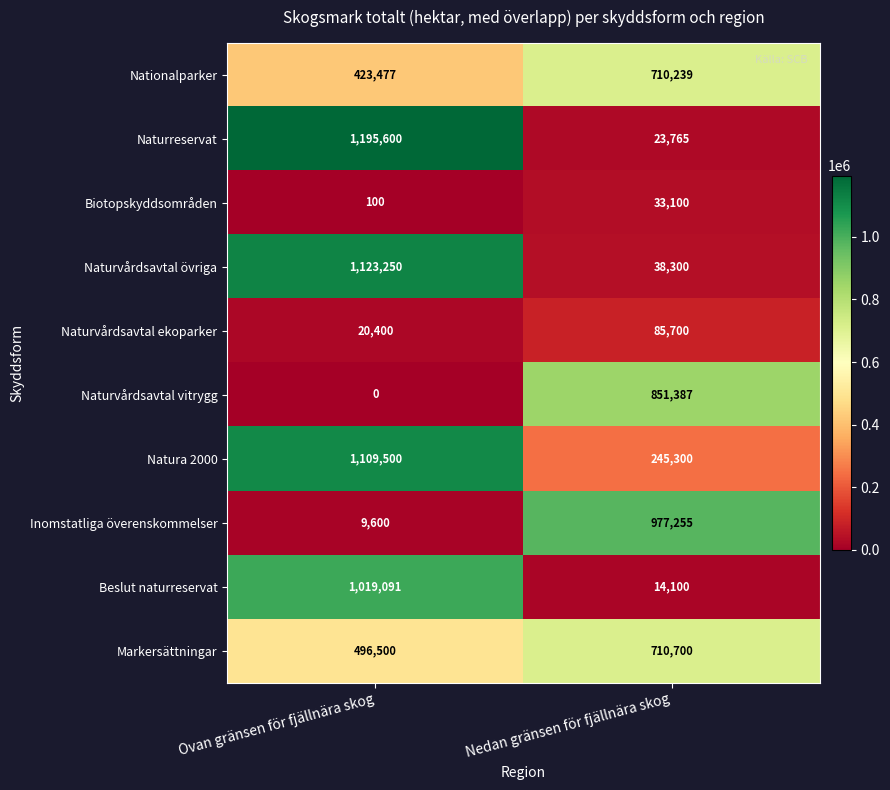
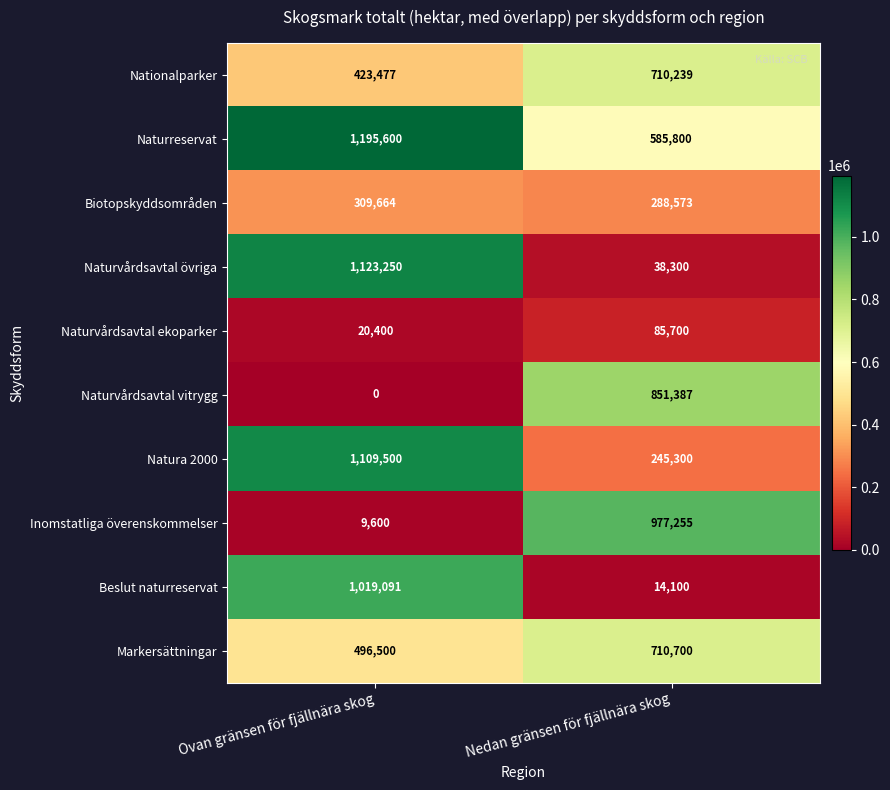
  {
    "Nationalparker": {
      "Ovan gränsen för fjällnära skog": "423,477"
    },
    "Naturreservat": {
      "Ovan gränsen för fjällnära skog": "1,195,600",
-     "Nedan gränsen för fjällnära skog": "23,765"
+     "Nedan gränsen för fjällnära skog": "585,800"
    },
    "Biotopskyddsområden": {
-     "Ovan gränsen för fjällnära skog": "100",
-     "Nedan gränsen för fjällnära skog": "33,100"
+     "Ovan gränsen för fjällnära skog": "309,664",
+     "Nedan gränsen för fjällnära skog": "288,573"
    },
    "Naturvårdsavtal övriga": {
      "Ovan gränsen för fjällnära skog": "1,123,250",
      "Nedan gränsen för fjällnära skog": "38,300"
    },
    "Naturvårdsavtal ekoparker": {
      "Ovan gränsen för fjällnära skog": "20,400",
      "Nedan gränsen för fjällnära skog": "85,700"
    },
    "Naturvårdsavtal vitrygg": {
      "Ovan gränsen för fjällnära skog": "0",
      "Nedan gränsen för fjällnära skog": "851,387"
    },
    "Natura 2000": {
      "Ovan gränsen för fjällnära skog": "1,109,500",
      "Nedan gränsen för fjällnära skog": "245,300"
    },
    "Inomstatliga överenskommelser": {
      "Ovan gränsen för fjällnära skog": "9,600",
      "Nedan gränsen för fjällnära skog": "977,255"
    },
    "Beslut naturreservat": {
      "Ovan gränsen för fjällnära skog": "1,019,091",
      "Nedan gränsen för fjällnära skog": "14,100"
    },
    "Markersättningar": {
      "Ovan gränsen för fjällnära skog": "496,500",
      "Nedan gränsen för fjällnära skog": "710,700"
    }
  }
